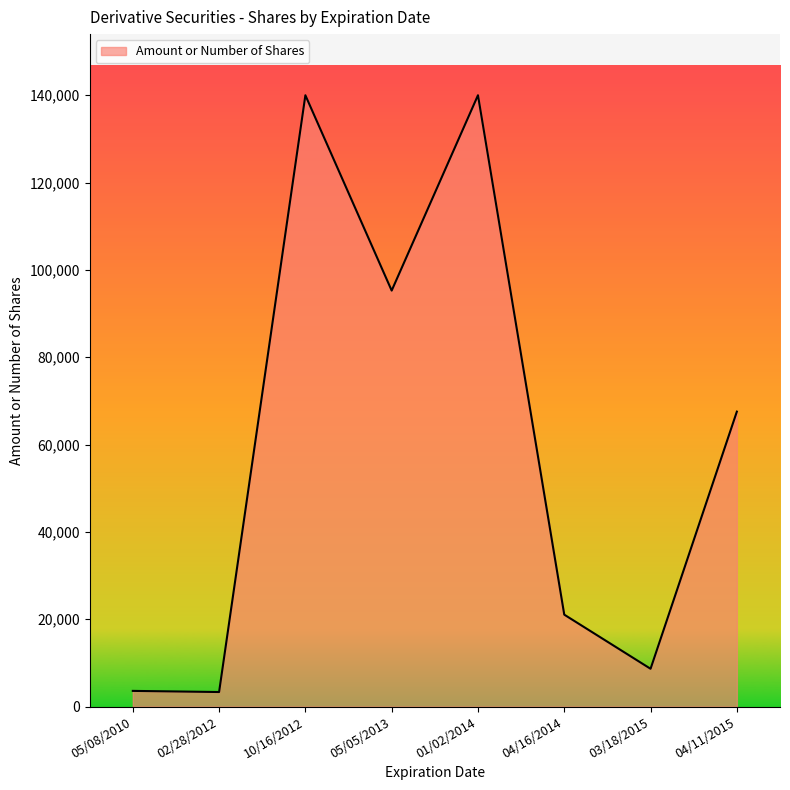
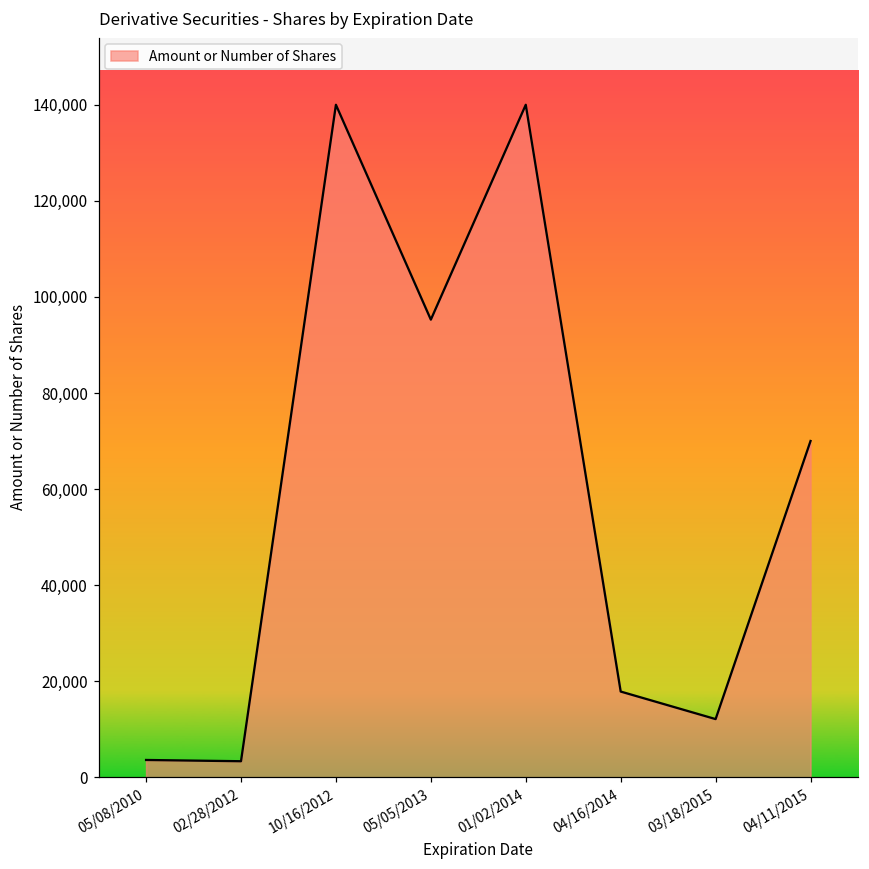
  {
    "05/08/2010": "4,000",
    "02/28/2012": "3,000",
    "10/16/2012": "140,000",
    "05/05/2013": "95,000",
    "01/02/2014": "140,000",
-   "04/16/2014": "21,000",
-   "03/18/2015": "9,000",
-   "04/11/2015": "68,000"
+   "04/16/2014": "18,000",
+   "03/18/2015": "12,000",
+   "04/11/2015": "70,000"
  }
